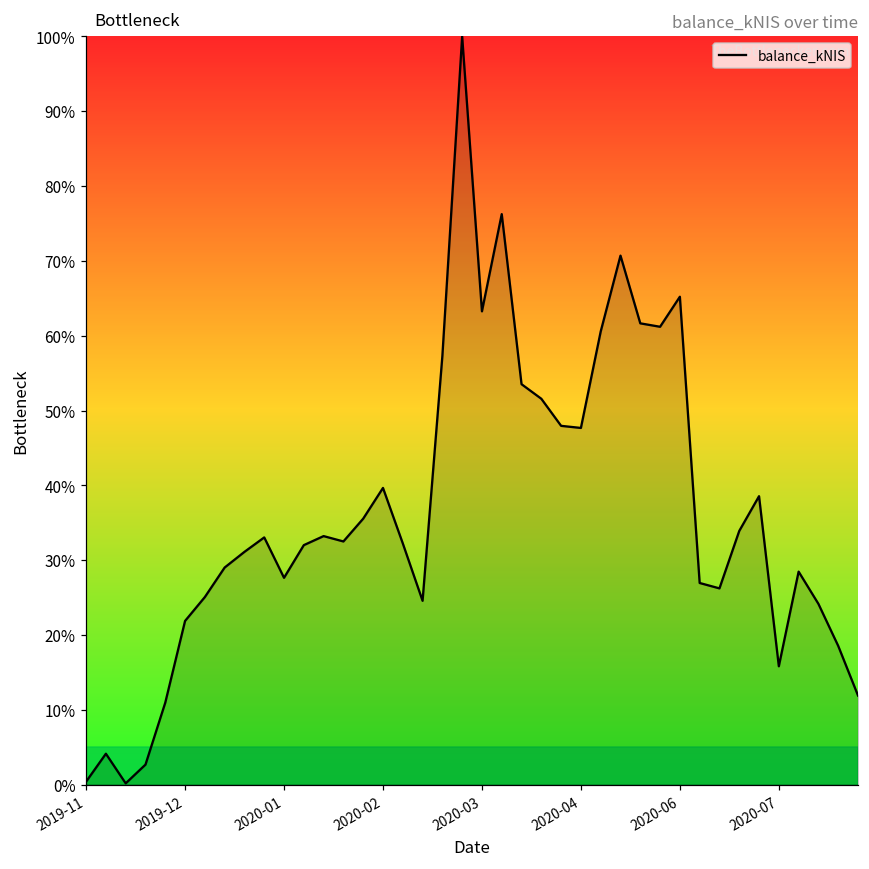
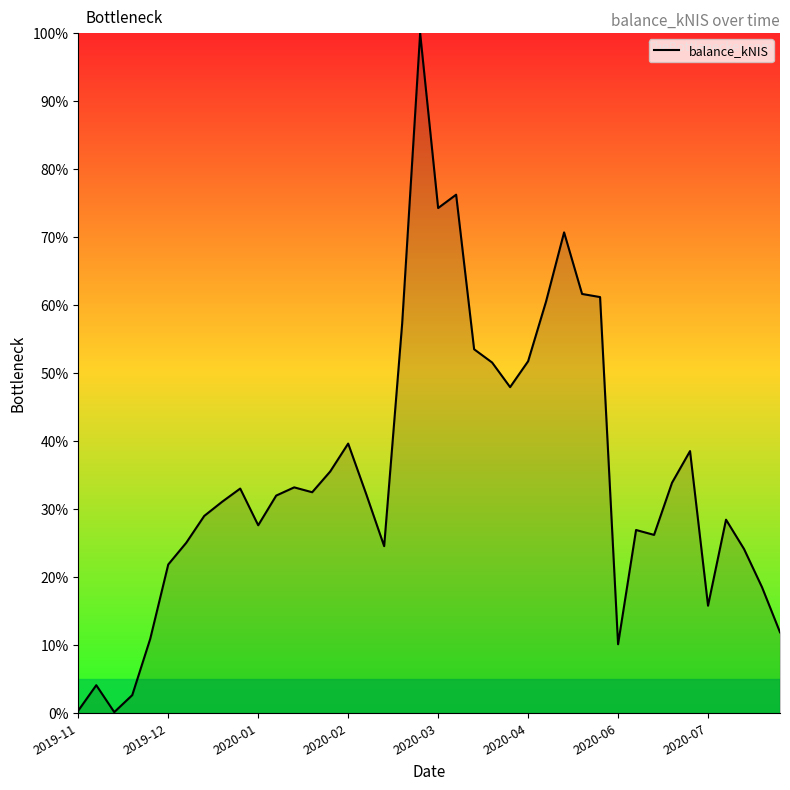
  {
    "2019-12": "22%",
    "2020-01": "28%",
    "2020-02": "40%",
-   "2020-03": "63%",
-   "2020-04": "48%",
-   "2020-06": "65%",
+   "2020-03": "74%",
+   "2020-04": "52%",
+   "2020-06": "10%",
    "2020-07": "16%"
  }
